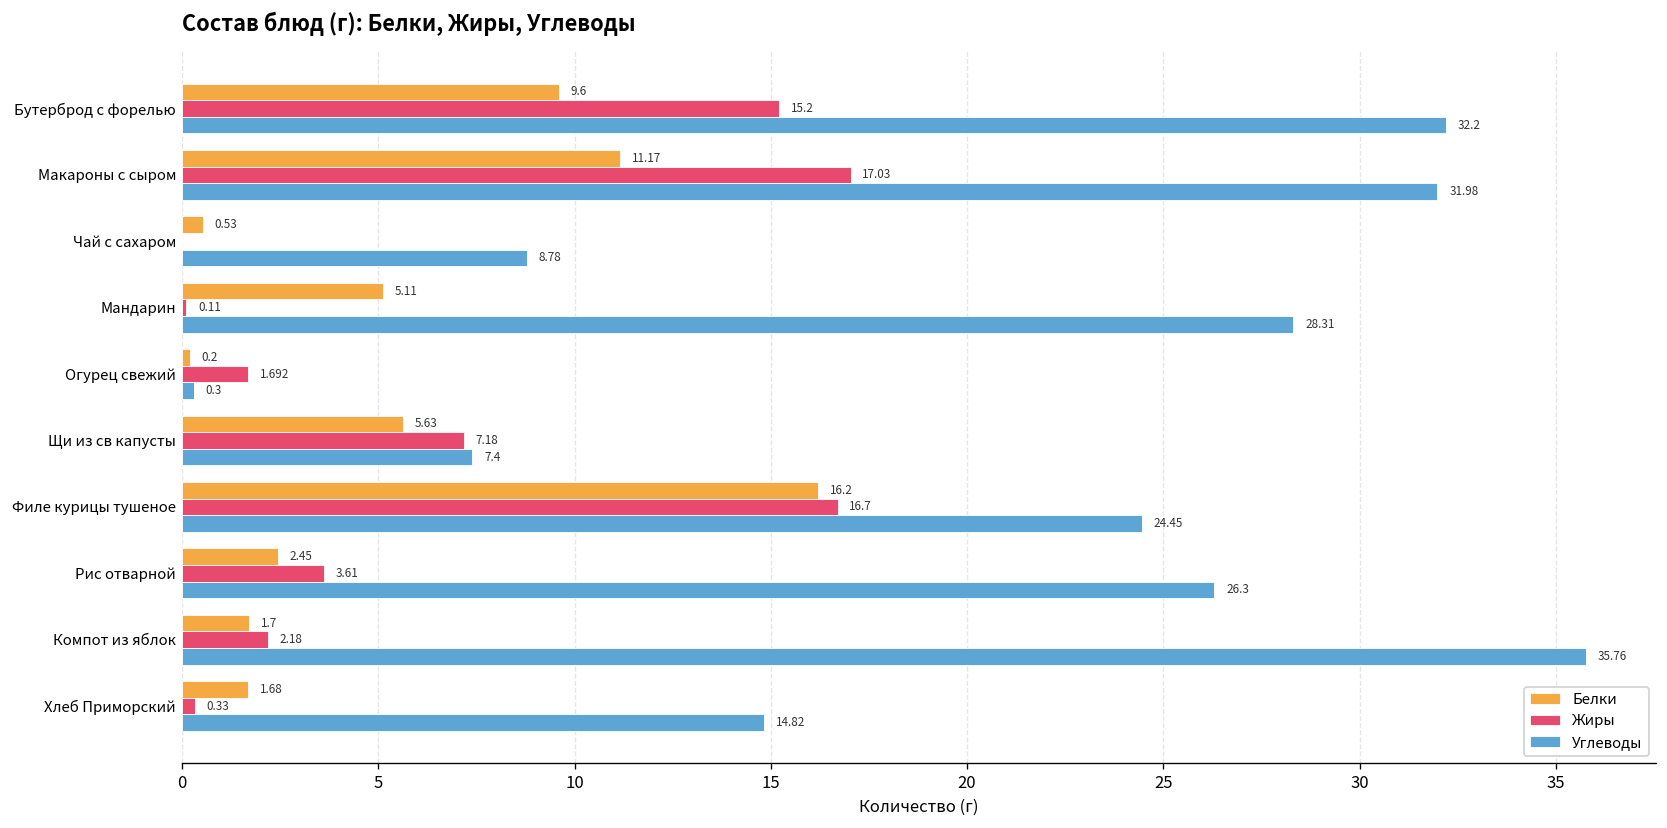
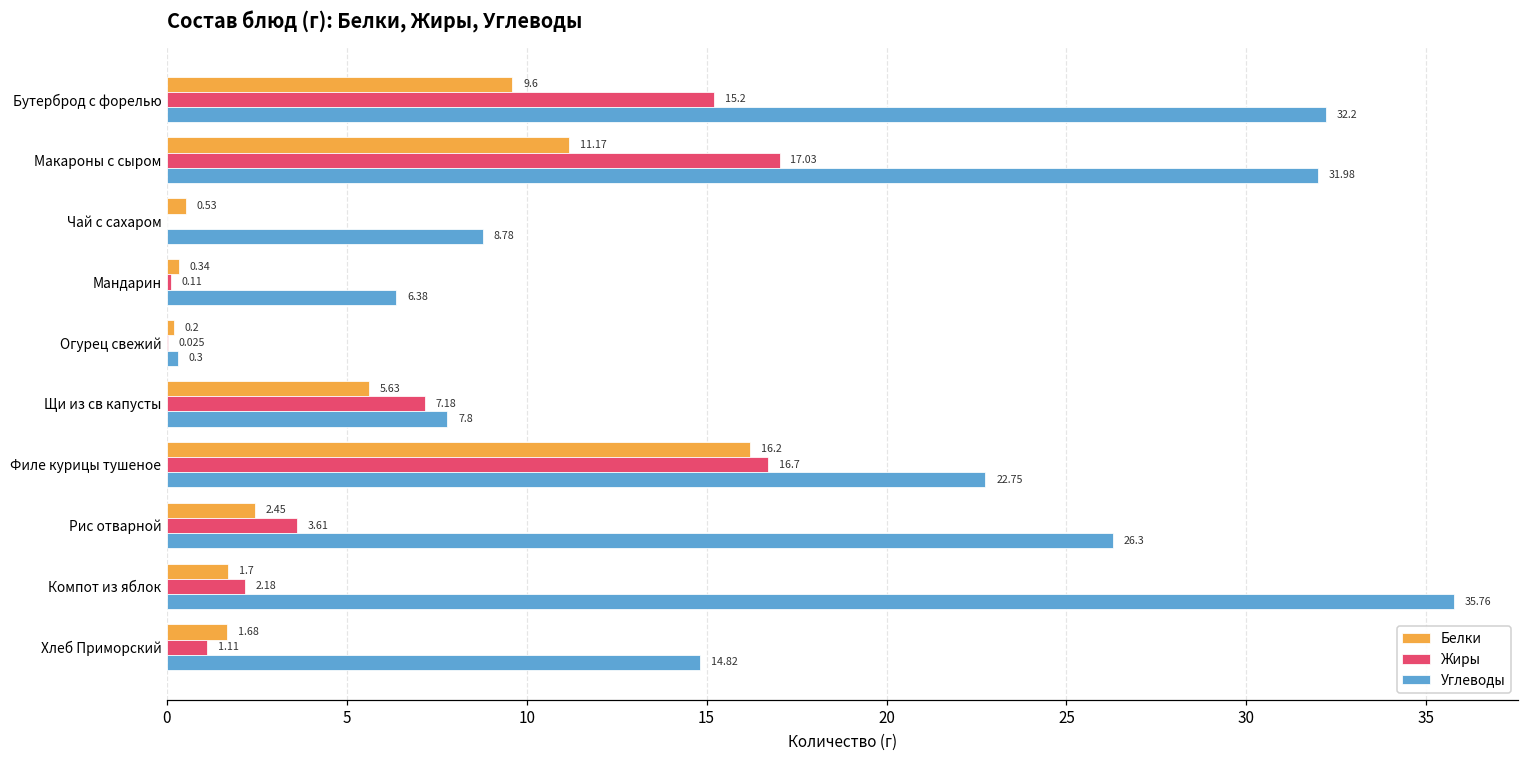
  {
    "Белки": {
      "Бутерброд с форелью": 9.6,
      "Макароны с сыром": 11.17,
      "Чай с сахаром": 0.53,
-     "Мандарин": 5.11,
+     "Мандарин": 0.34,
      "Огурец свежий": 0.2,
      "Щи из св капусты": 5.63,
      "Филе курицы тушеное": 16.2,
      "Рис отварной": 2.45,
      "Компот из яблок": 1.7,
      "Хлеб Приморский": 1.68
    },
    "Жиры": {
      "Бутерброд с форелью": 15.2,
      "Макароны с сыром": 17.03,
      "Мандарин": 0.11,
-     "Огурец свежий": 1.692,
+     "Огурец свежий": 0.025,
      "Щи из св капусты": 7.18,
      "Филе курицы тушеное": 16.7,
      "Рис отварной": 3.61,
      "Компот из яблок": 2.18,
-     "Хлеб Приморский": 0.33
+     "Хлеб Приморский": 1.11
    },
    "Углеводы": {
      "Бутерброд с форелью": 32.2,
      "Макароны с сыром": 31.98,
      "Чай с сахаром": 8.78,
-     "Мандарин": 28.31,
+     "Мандарин": 6.38,
      "Огурец свежий": 0.3,
-     "Щи из св капусты": 7.4,
-     "Филе курицы тушеное": 24.45,
+     "Щи из св капусты": 7.8,
+     "Филе курицы тушеное": 22.75,
      "Рис отварной": 26.3,
      "Компот из яблок": 35.76,
      "Хлеб Приморский": 14.82
    }
  }
